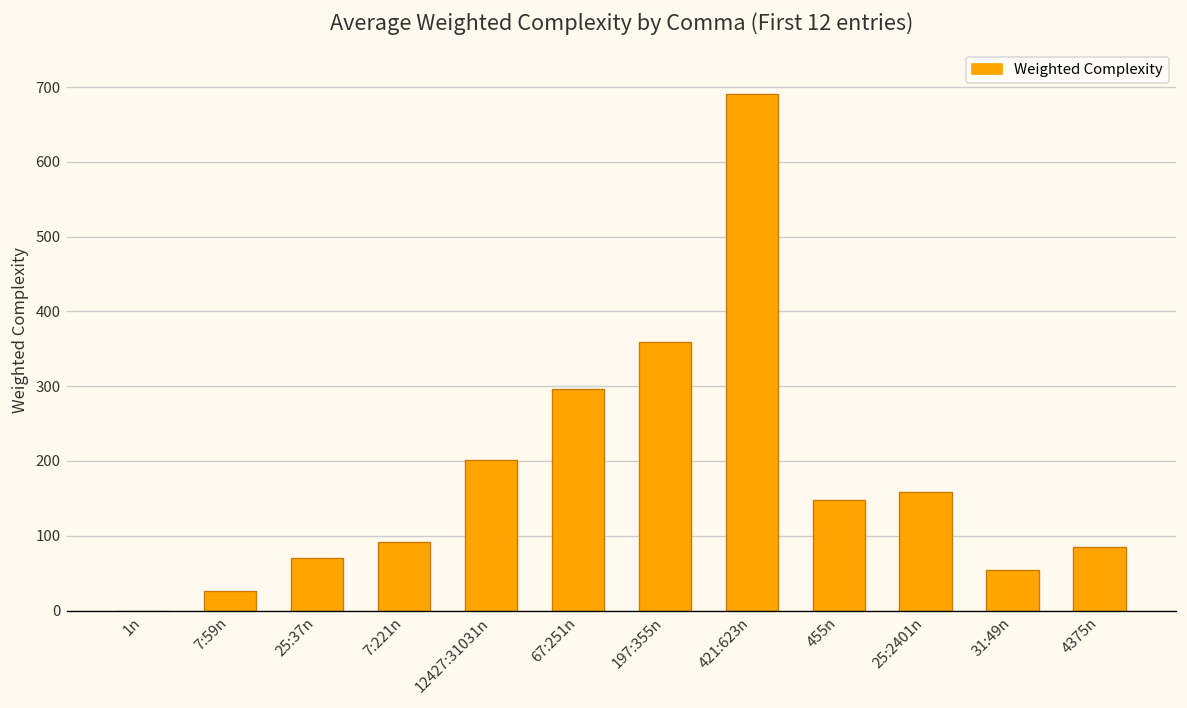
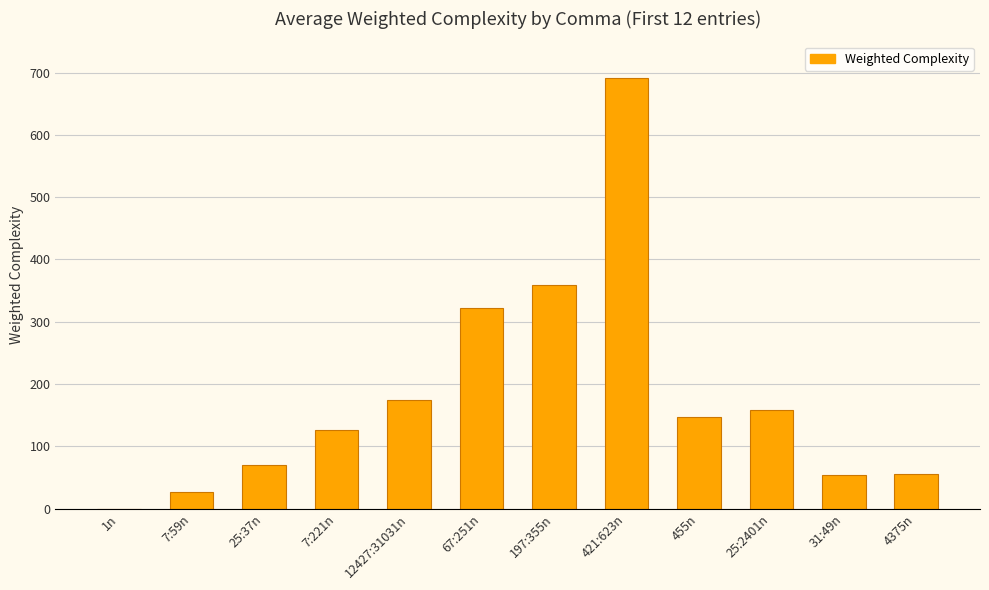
  {
    "7:59n": 30,
    "25:37n": 70,
-   "7:221n": 90,
-   "12427:31031n": 200,
-   "67:251n": 300,
+   "7:221n": 130,
+   "12427:31031n": 170,
+   "67:251n": 320,
    "197:355n": 360,
    "421:623n": 690,
    "455n": 150,
    "25:2401n": 160,
    "31:49n": 50,
-   "4375n": 90
+   "4375n": 60
  }
